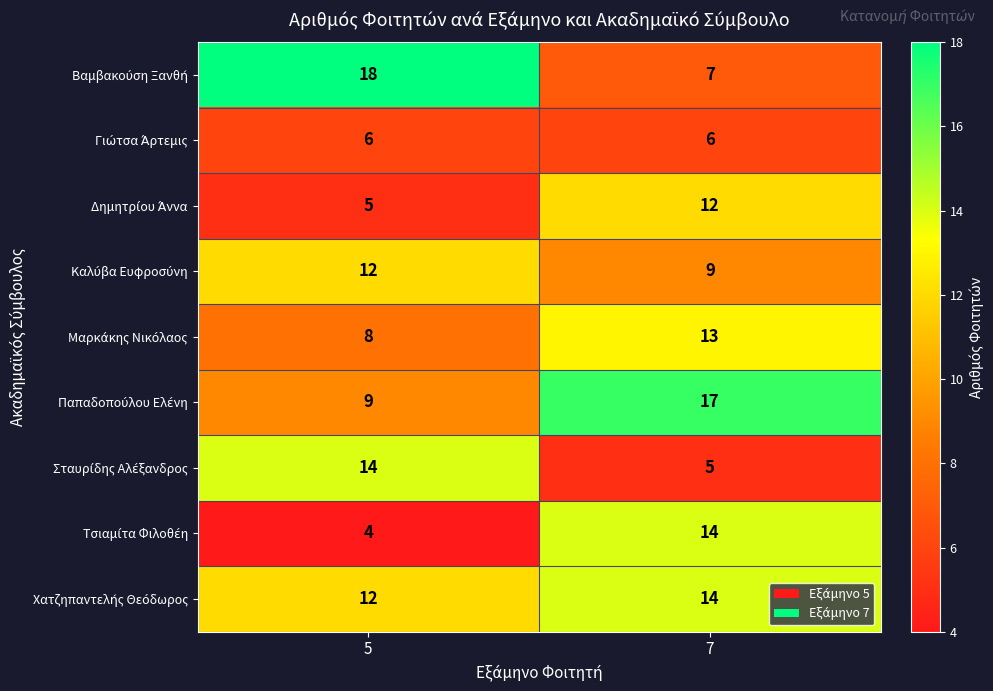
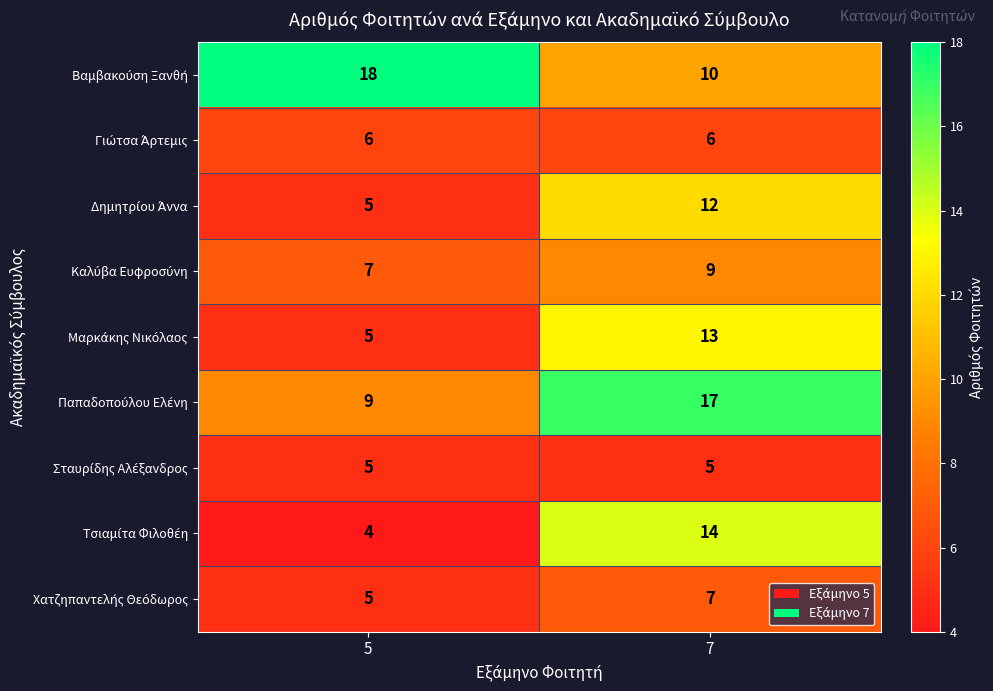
  {
    "Βαμβακούση Ξανθή": {
      "5": 18,
-     "7": 7
+     "7": 10
    },
    "Γιώτσα Άρτεμις": {
      "5": 6,
      "7": 6
    },
    "Δημητρίου Άννα": {
      "5": 5,
      "7": 12
    },
    "Καλύβα Ευφροσύνη": {
-     "5": 12,
+     "5": 7,
      "7": 9
    },
    "Μαρκάκης Νικόλαος": {
-     "5": 8,
+     "5": 5,
      "7": 13
    },
    "Παπαδοπούλου Ελένη": {
      "5": 9,
      "7": 17
    },
    "Σταυρίδης Αλέξανδρος": {
-     "5": 14,
+     "5": 5,
      "7": 5
    },
    "Τσιαμίτα Φιλοθέη": {
      "5": 4,
      "7": 14
    },
    "Χατζηπαντελής Θεόδωρος": {
-     "5": 12,
-     "7": 14
+     "5": 5,
+     "7": 7
    }
  }
